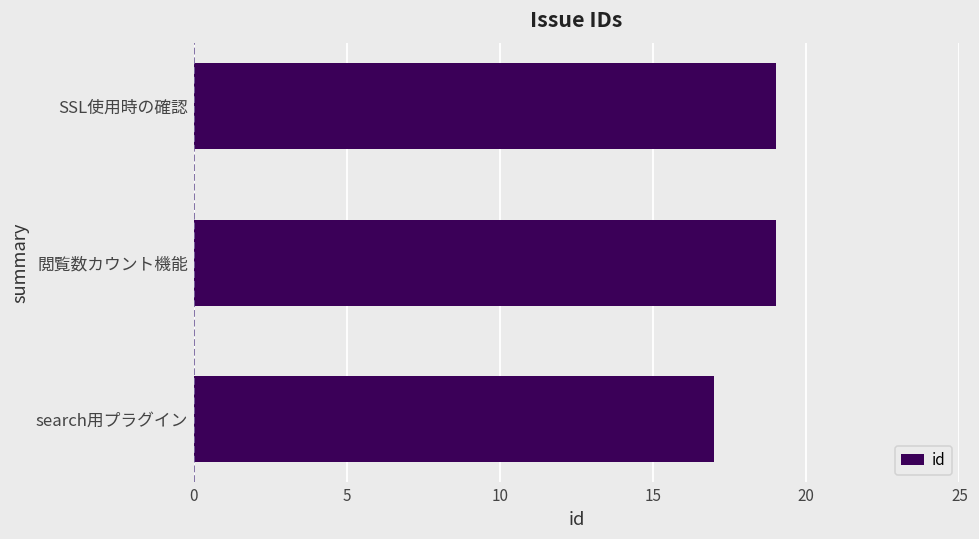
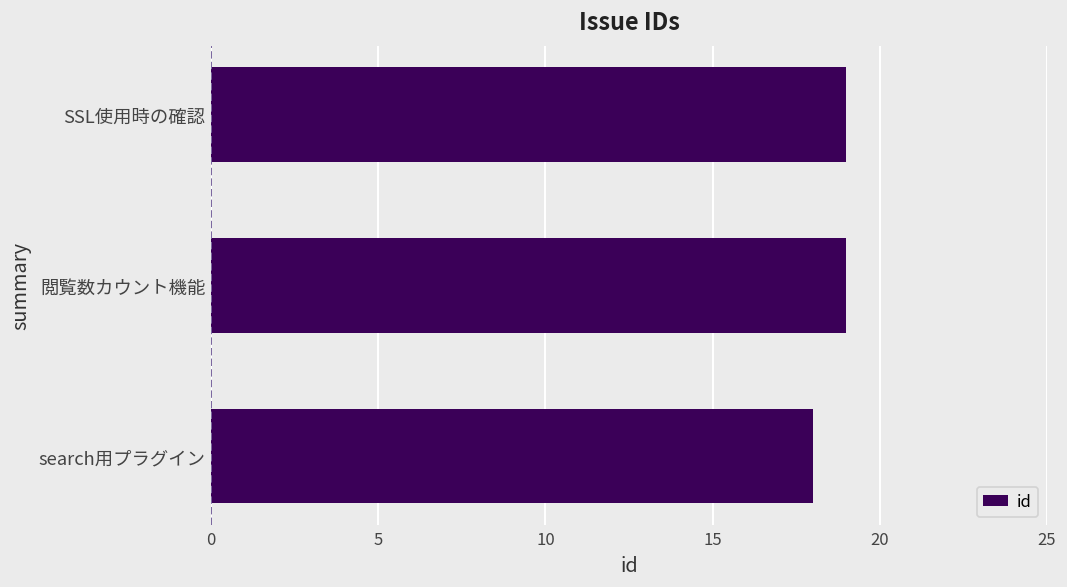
  {
    "SSL使用時の確認": 19,
    "閲覧数カウント機能": 19,
-   "search用プラグイン": 17
+   "search用プラグイン": 18
  }
